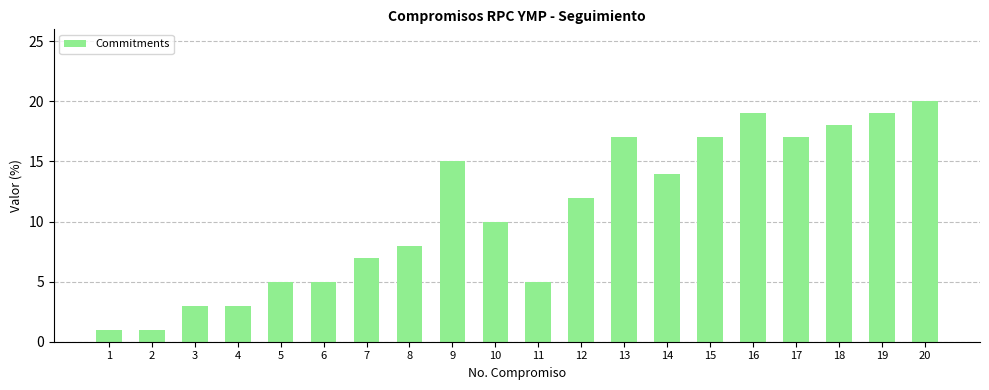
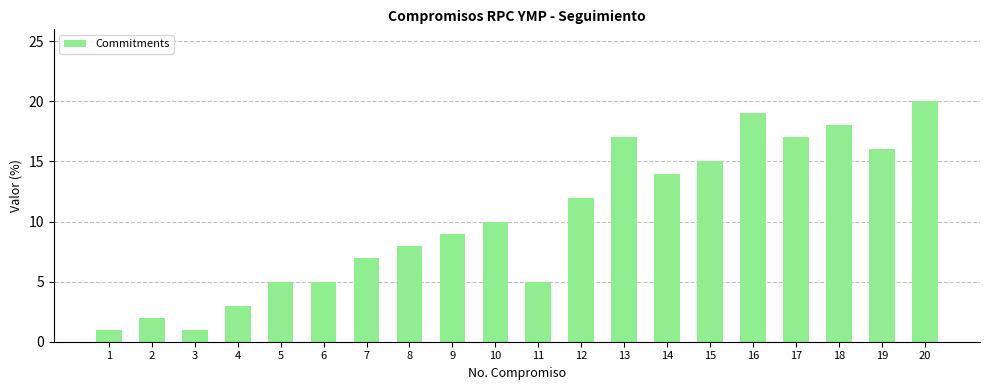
  {
    "1": 1,
-   "2": 1,
-   "3": 3,
+   "2": 2,
+   "3": 1,
    "4": 3,
    "5": 5,
    "6": 5,
    "7": 7,
    "8": 8,
-   "9": 15,
+   "9": 9,
    "10": 10,
    "11": 5,
    "12": 12,
    "13": 17,
    "14": 14,
-   "15": 17,
+   "15": 15,
    "16": 19,
    "17": 17,
    "18": 18,
-   "19": 19,
+   "19": 16,
    "20": 20
  }
